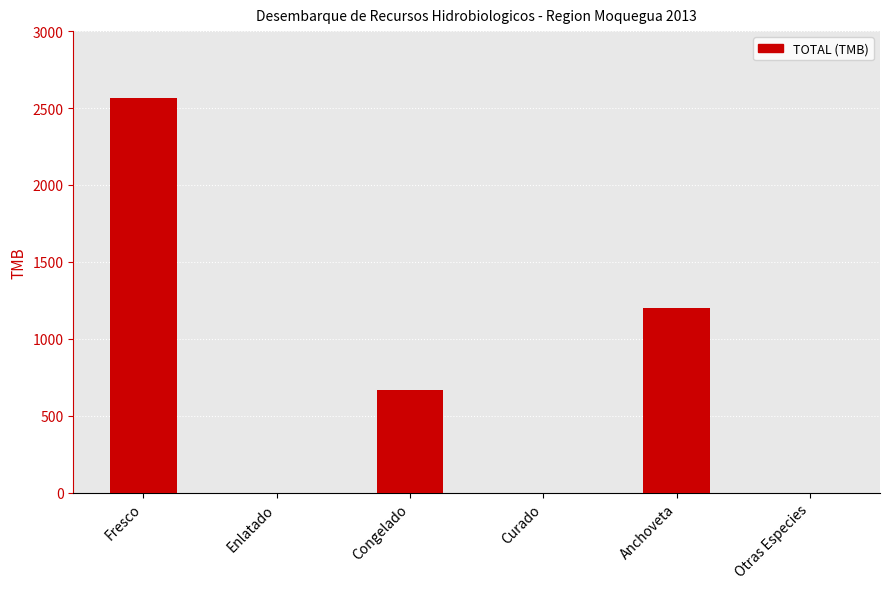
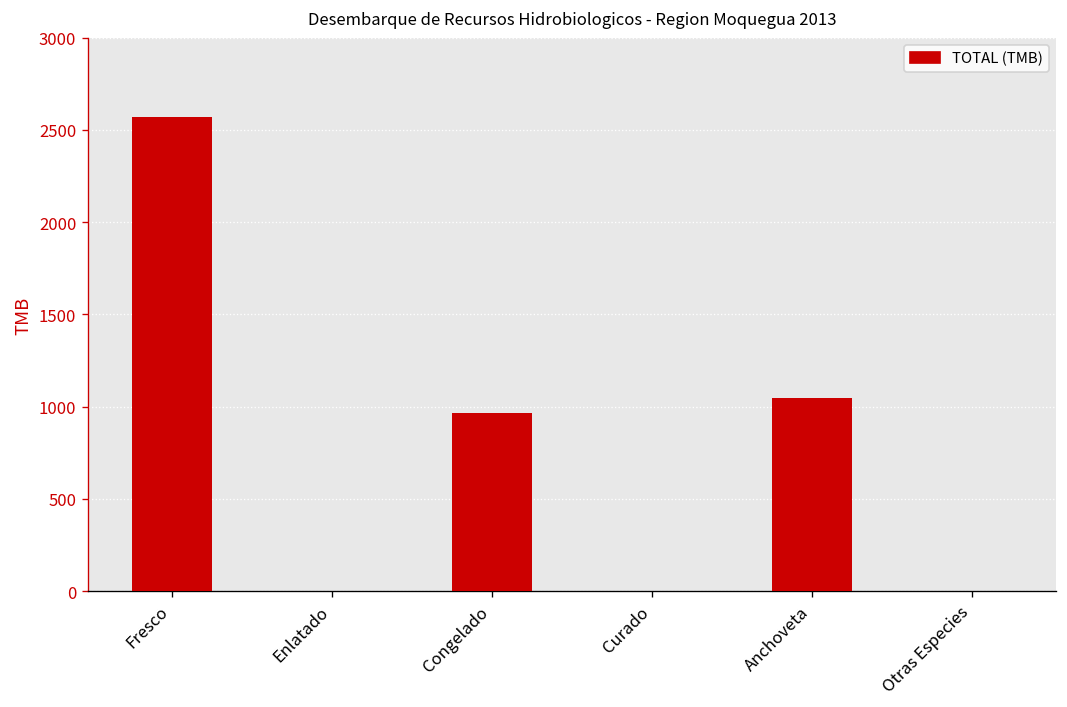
  {
    "Fresco": 2570,
    "Enlatado": 0,
-   "Congelado": 670,
+   "Congelado": 970,
    "Curado": 0,
-   "Anchoveta": 1200,
+   "Anchoveta": 1050,
    "Otras Especies": 0
  }
